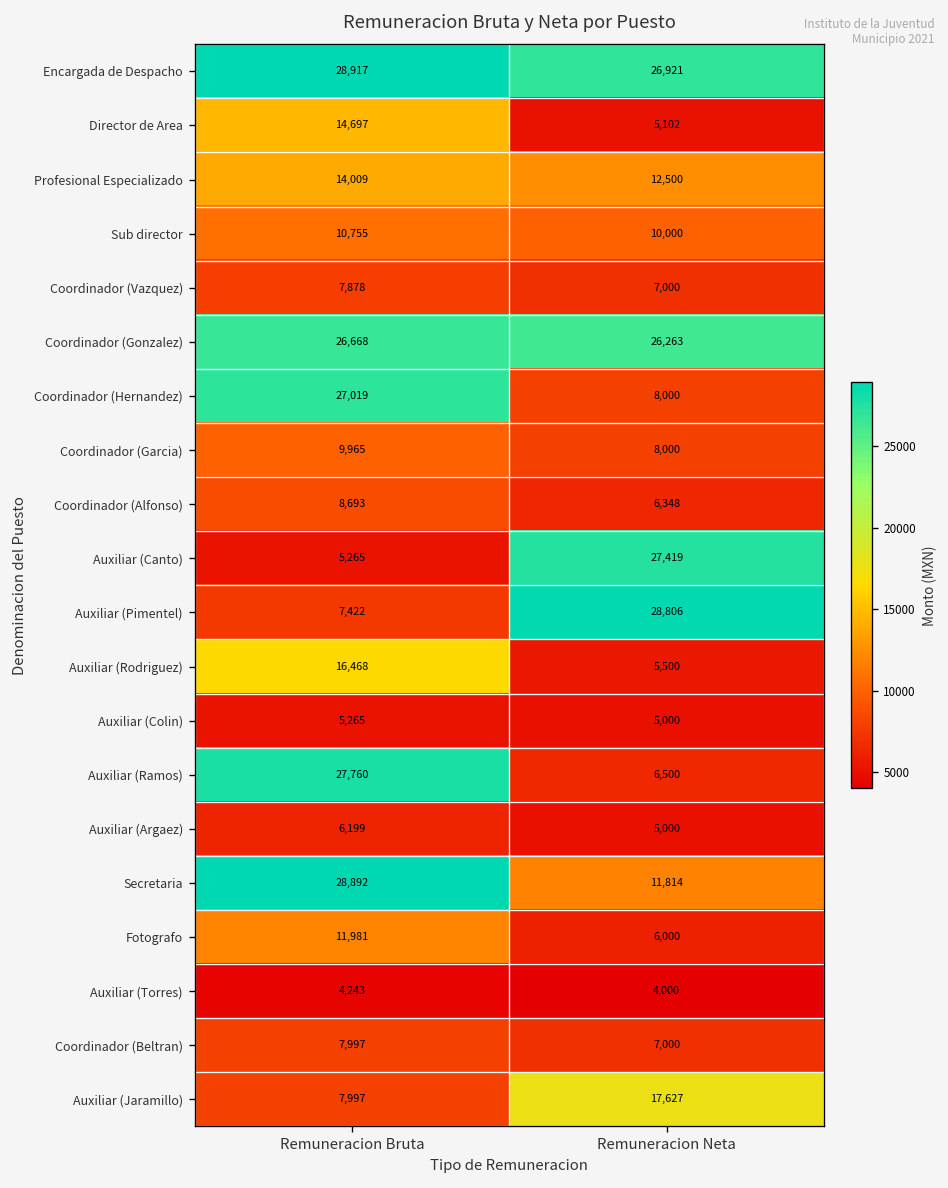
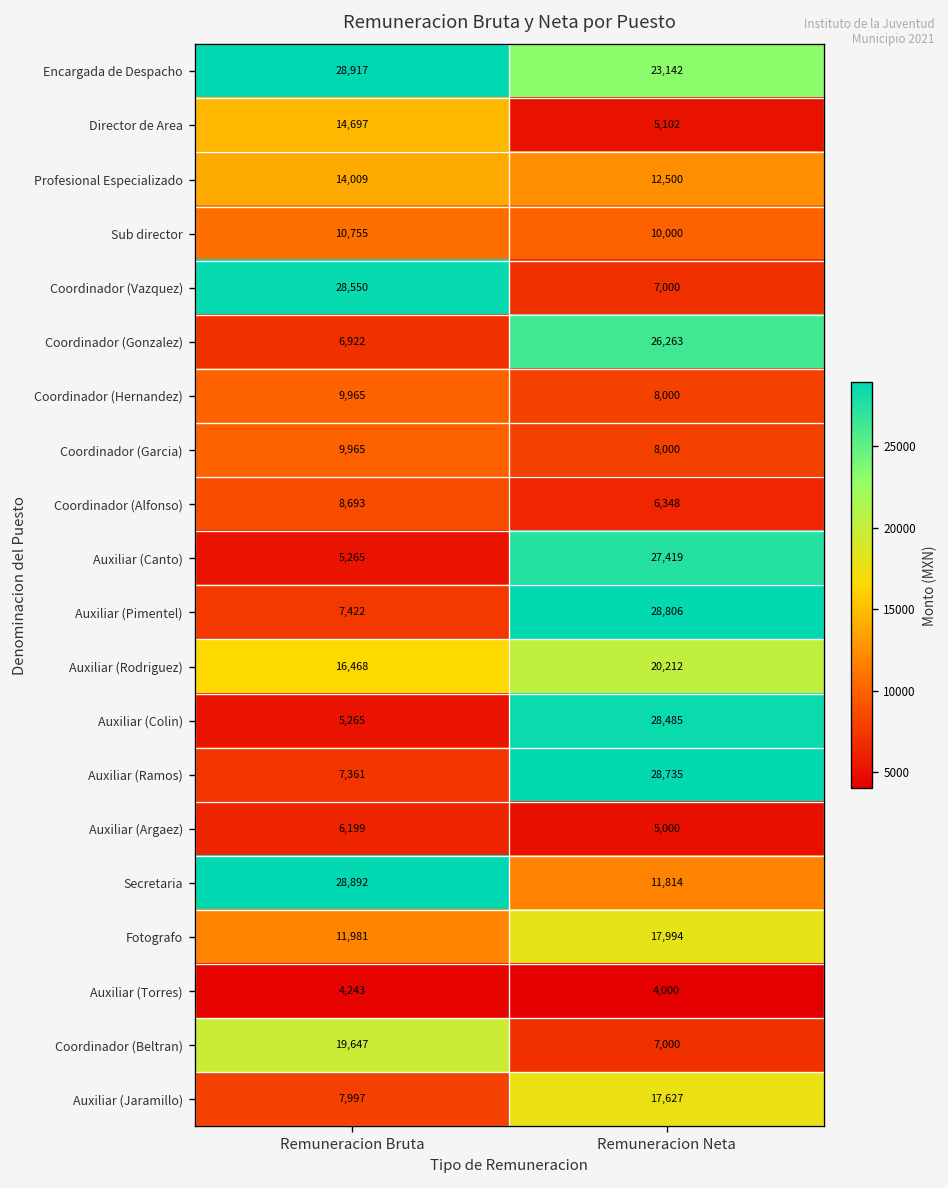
  {
    "Encargada de Despacho": {
      "Remuneracion Bruta": "28,917",
-     "Remuneracion Neta": "26,921"
+     "Remuneracion Neta": "23,142"
    },
    "Director de Area": {
      "Remuneracion Bruta": "14,697",
      "Remuneracion Neta": "5,102"
    },
    "Profesional Especializado": {
      "Remuneracion Bruta": "14,009",
      "Remuneracion Neta": "12,500"
    },
    "Sub director": {
      "Remuneracion Bruta": "10,755",
      "Remuneracion Neta": "10,000"
    },
    "Coordinador (Vazquez)": {
-     "Remuneracion Bruta": "7,878",
+     "Remuneracion Bruta": "28,550",
      "Remuneracion Neta": "7,000"
    },
    "Coordinador (Gonzalez)": {
-     "Remuneracion Bruta": "26,668",
+     "Remuneracion Bruta": "6,922",
      "Remuneracion Neta": "26,263"
    },
    "Coordinador (Hernandez)": {
-     "Remuneracion Bruta": "27,019",
+     "Remuneracion Bruta": "9,965",
      "Remuneracion Neta": "8,000"
    },
    "Coordinador (Garcia)": {
      "Remuneracion Bruta": "9,965",
      "Remuneracion Neta": "8,000"
    },
    "Coordinador (Alfonso)": {
      "Remuneracion Bruta": "8,693",
      "Remuneracion Neta": "6,348"
    },
    "Auxiliar (Canto)": {
      "Remuneracion Bruta": "5,265",
      "Remuneracion Neta": "27,419"
    },
    "Auxiliar (Pimentel)": {
      "Remuneracion Bruta": "7,422",
      "Remuneracion Neta": "28,806"
    },
    "Auxiliar (Rodriguez)": {
      "Remuneracion Bruta": "16,468",
-     "Remuneracion Neta": "5,500"
+     "Remuneracion Neta": "20,212"
    },
    "Auxiliar (Colin)": {
      "Remuneracion Bruta": "5,265",
-     "Remuneracion Neta": "5,000"
+     "Remuneracion Neta": "28,485"
    },
    "Auxiliar (Ramos)": {
-     "Remuneracion Bruta": "27,760",
-     "Remuneracion Neta": "6,500"
+     "Remuneracion Bruta": "7,361",
+     "Remuneracion Neta": "28,735"
    },
    "Auxiliar (Argaez)": {
      "Remuneracion Bruta": "6,199",
      "Remuneracion Neta": "5,000"
    },
    "Secretaria": {
      "Remuneracion Bruta": "28,892",
      "Remuneracion Neta": "11,814"
    },
    "Fotografo": {
      "Remuneracion Bruta": "11,981",
-     "Remuneracion Neta": "6,000"
+     "Remuneracion Neta": "17,994"
    },
    "Auxiliar (Torres)": {
      "Remuneracion Bruta": "4,243",
      "Remuneracion Neta": "4,000"
    },
    "Coordinador (Beltran)": {
-     "Remuneracion Bruta": "7,997",
+     "Remuneracion Bruta": "19,647",
      "Remuneracion Neta": "7,000"
    },
    "Auxiliar (Jaramillo)": {
      "Remuneracion Bruta": "7,997",
      "Remuneracion Neta": "17,627"
    }
  }
